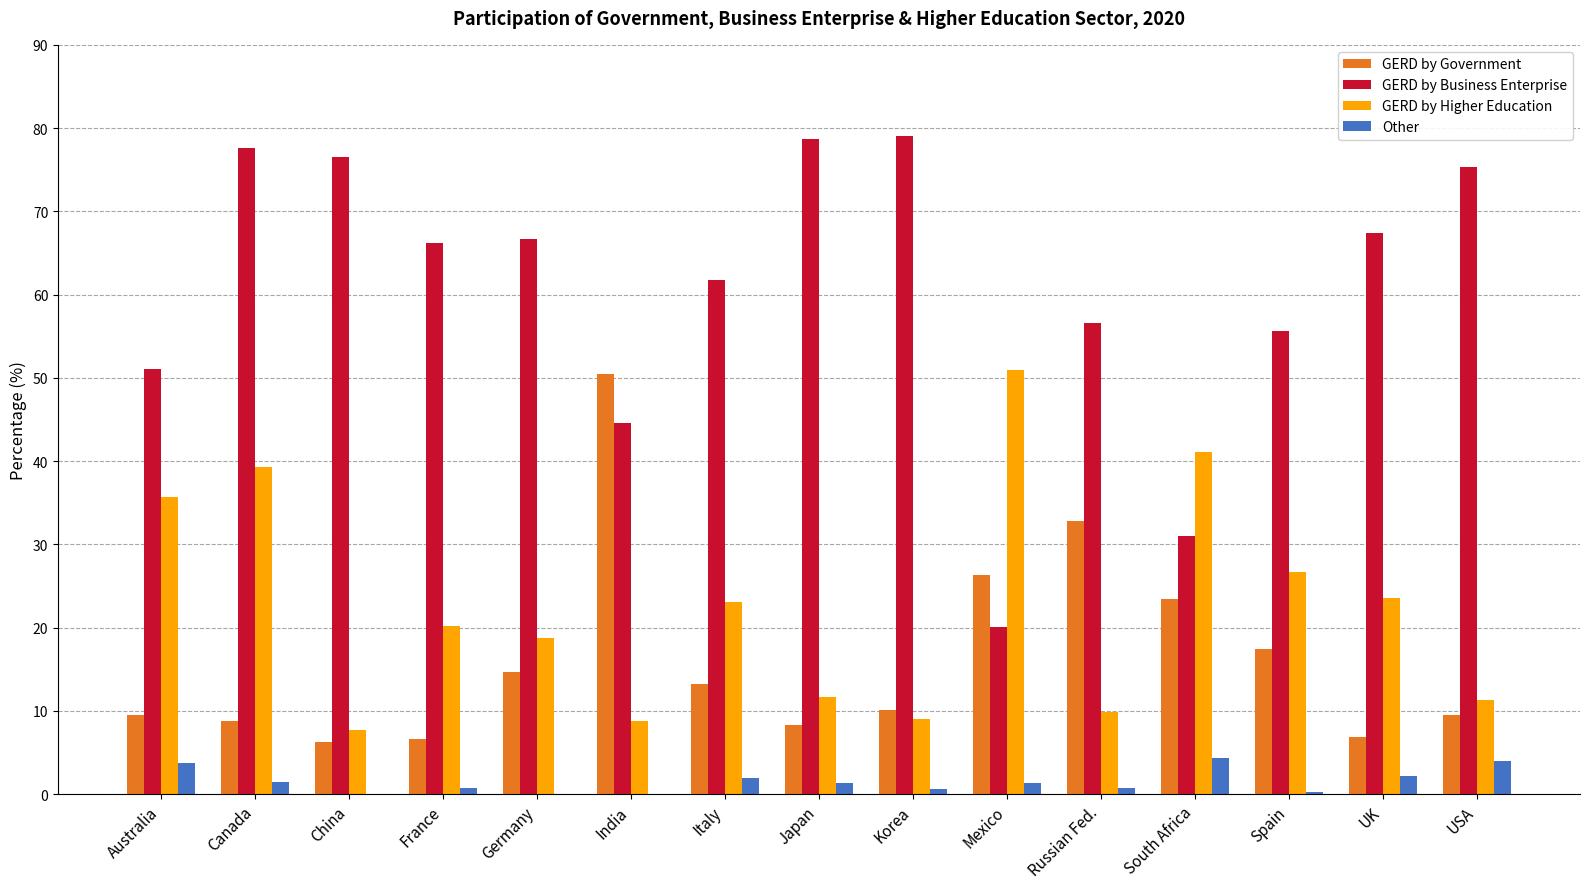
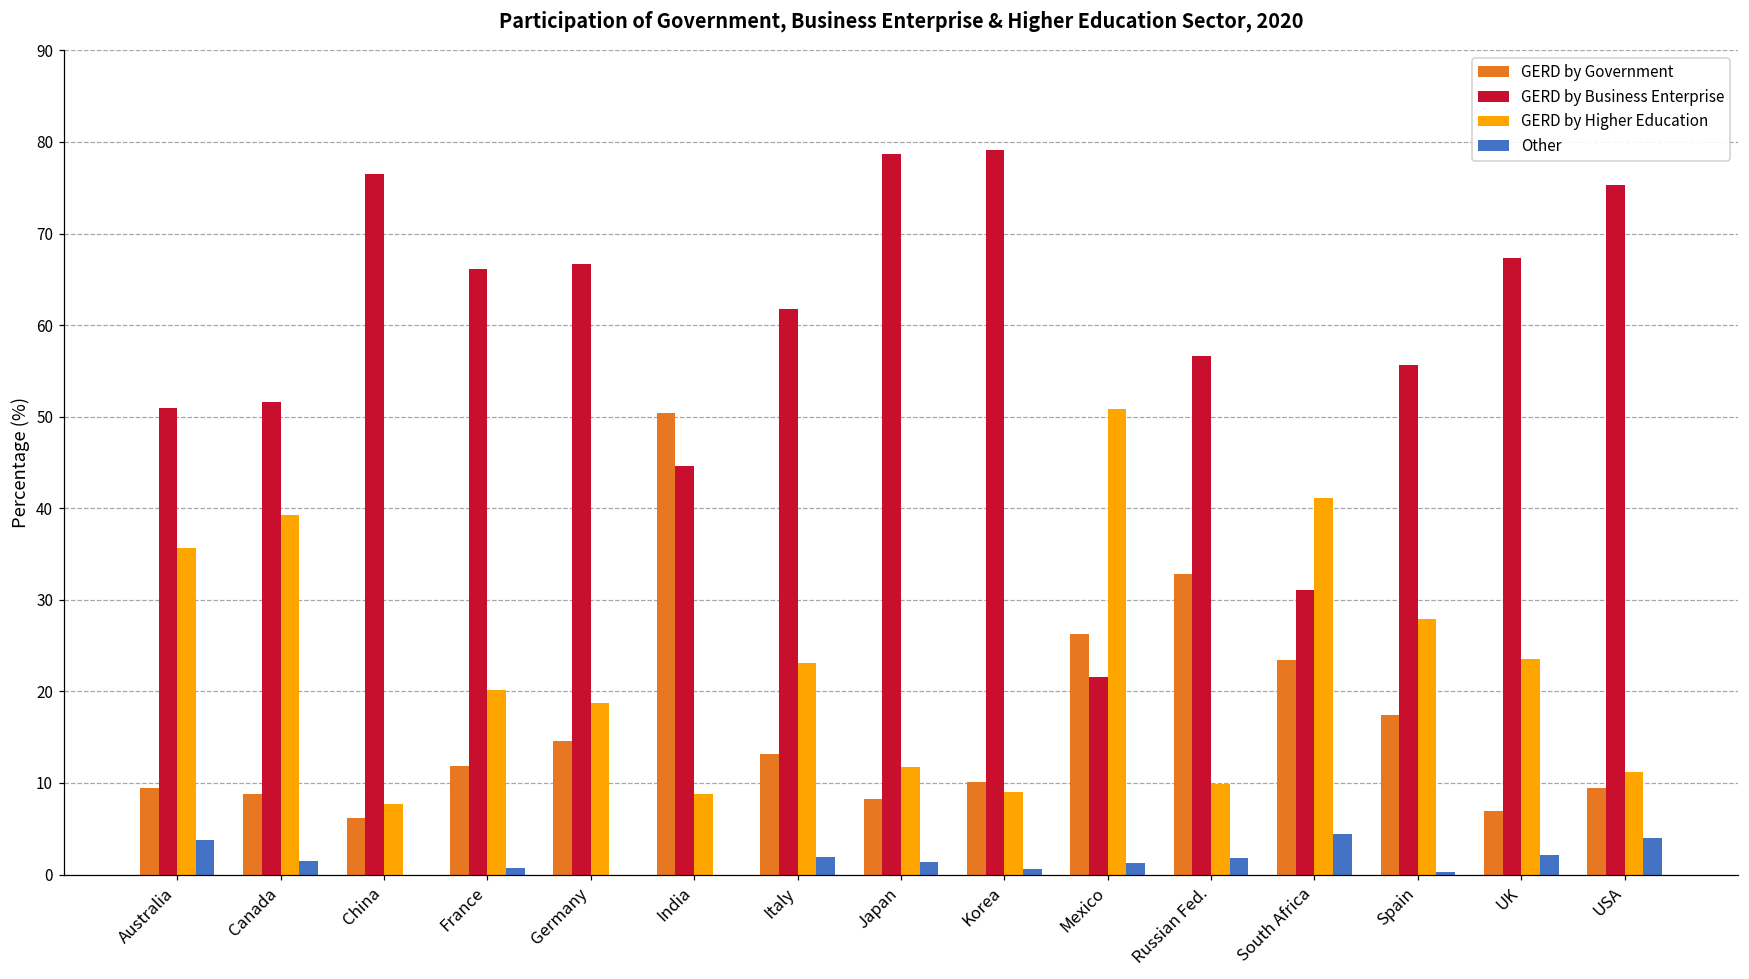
  {
    "GERD by Government": {
      "Australia": 10,
      "Canada": 9,
      "China": 6,
-     "France": 7,
+     "France": 12,
      "Germany": 15,
      "India": 50,
      "Italy": 13,
      "Japan": 8,
      "Korea": 10,
      "Mexico": 26,
      "Russian Fed.": 33,
      "South Africa": 23,
      "Spain": 17,
      "UK": 7,
      "USA": 9
    },
    "GERD by Business Enterprise": {
      "Australia": 51,
-     "Canada": 78,
+     "Canada": 52,
      "China": 77,
      "France": 66,
      "Germany": 67,
      "India": 45,
      "Italy": 62,
      "Japan": 79,
      "Korea": 79,
-     "Mexico": 20,
+     "Mexico": 22,
      "Russian Fed.": 57,
      "South Africa": 31,
      "Spain": 56,
      "UK": 67,
      "USA": 75
    },
    "GERD by Higher Education": {
      "Australia": 36,
      "Canada": 39,
      "China": 8,
      "France": 20,
      "Germany": 19,
      "India": 9,
      "Italy": 23,
      "Japan": 12,
      "Korea": 9,
      "Mexico": 51,
      "Russian Fed.": 10,
      "South Africa": 41,
-     "Spain": 27,
+     "Spain": 28,
      "UK": 24,
      "USA": 11
    },
    "Other": {
      "Australia": 4,
      "Canada": 1,
      "China": 0,
      "France": 1,
      "Germany": 0,
      "India": 0,
      "Italy": 2,
      "Japan": 1,
      "Korea": 1,
      "Mexico": 1,
-     "Russian Fed.": 1,
+     "Russian Fed.": 2,
      "South Africa": 4,
      "UK": 2,
      "USA": 4
    }
  }
